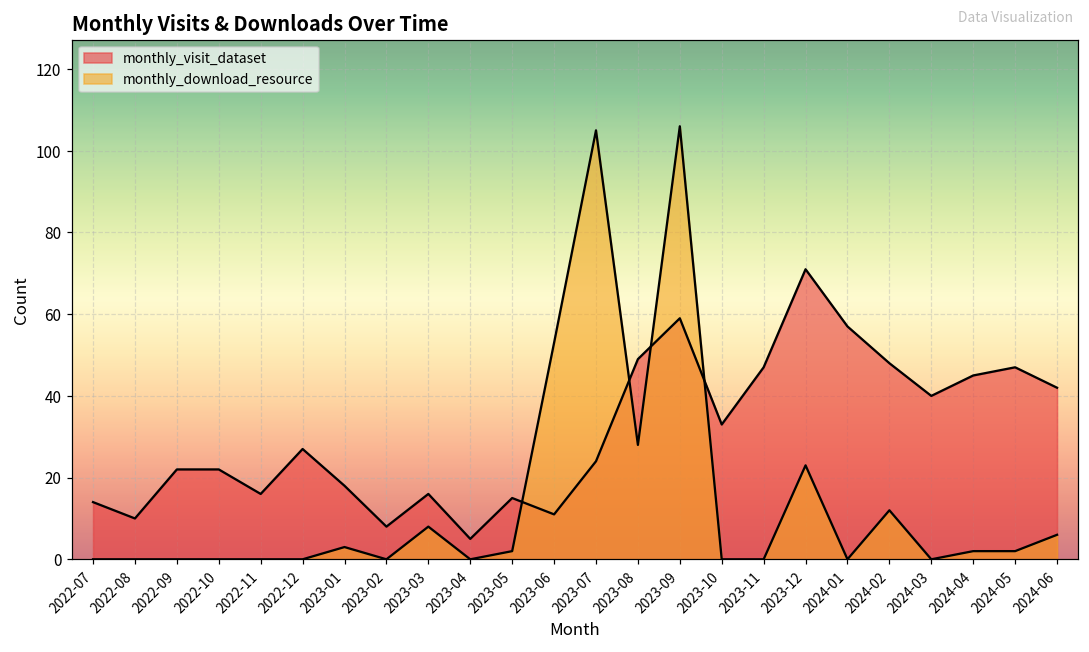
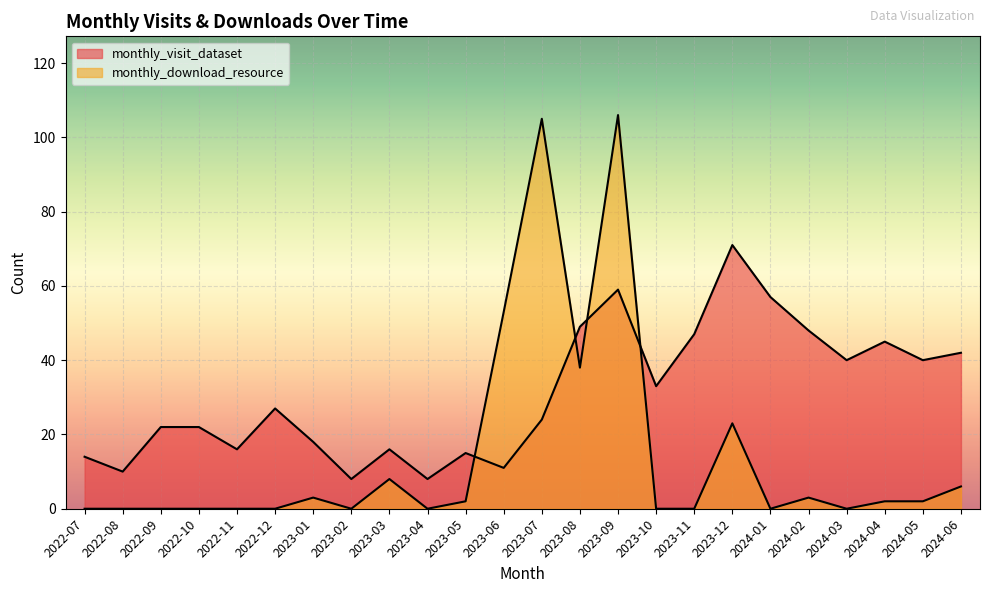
  {
    "monthly_visit_dataset": {
      "2022-07": 14,
      "2022-08": 10,
      "2022-09": 22,
      "2022-10": 22,
      "2022-11": 16,
      "2022-12": 27,
      "2023-01": 18,
      "2023-02": 8,
      "2023-03": 16,
-     "2023-04": 5,
+     "2023-04": 8,
      "2023-05": 15,
      "2023-06": 11,
      "2023-07": 24,
      "2023-08": 49,
      "2023-09": 59,
      "2023-10": 33,
      "2023-11": 47,
      "2023-12": 71,
      "2024-01": 57,
      "2024-02": 48,
      "2024-03": 40,
      "2024-04": 45,
-     "2024-05": 47,
+     "2024-05": 40,
      "2024-06": 42
    },
    "monthly_download_resource": {
      "2022-07": 0,
      "2022-08": 0,
      "2022-09": 0,
      "2022-10": 0,
      "2022-11": 0,
      "2022-12": 0,
      "2023-01": 3,
      "2023-02": 0,
      "2023-03": 8,
      "2023-04": 0,
      "2023-05": 2,
      "2023-06": 53,
      "2023-07": 105,
-     "2023-08": 28,
+     "2023-08": 38,
      "2023-09": 106,
      "2023-10": 0,
      "2023-11": 0,
      "2023-12": 23,
      "2024-01": 0,
-     "2024-02": 12,
+     "2024-02": 3,
      "2024-03": 0,
      "2024-04": 2,
      "2024-05": 2,
      "2024-06": 6
    }
  }
